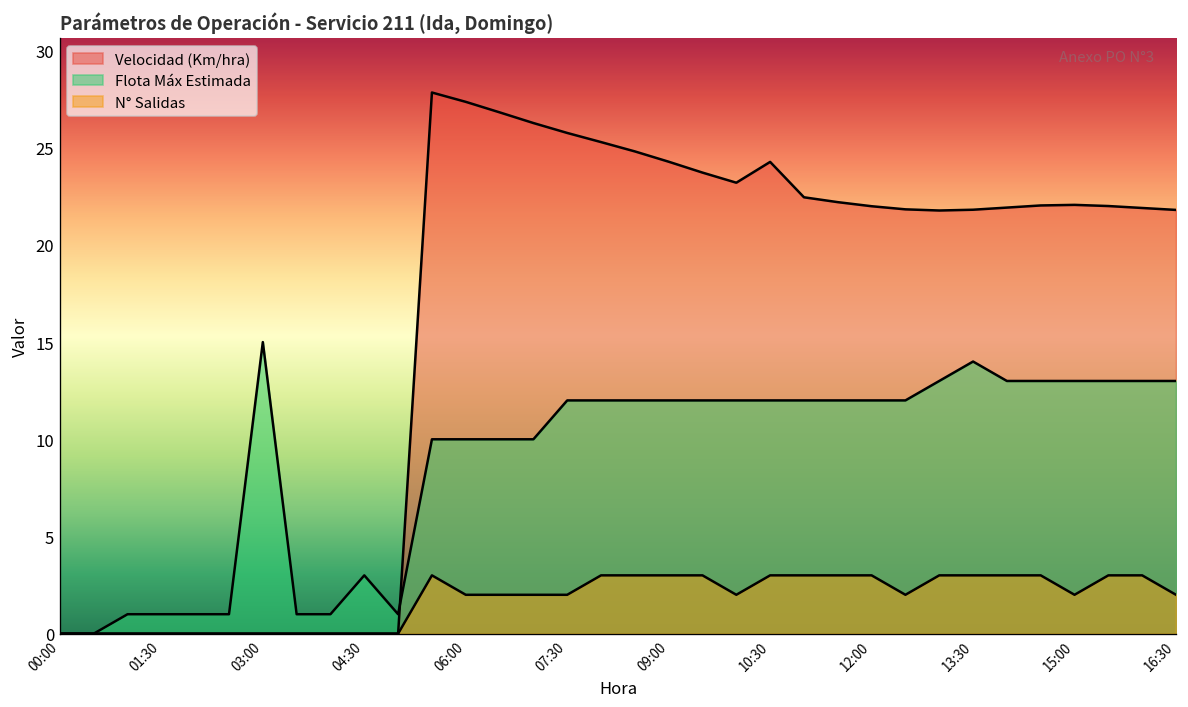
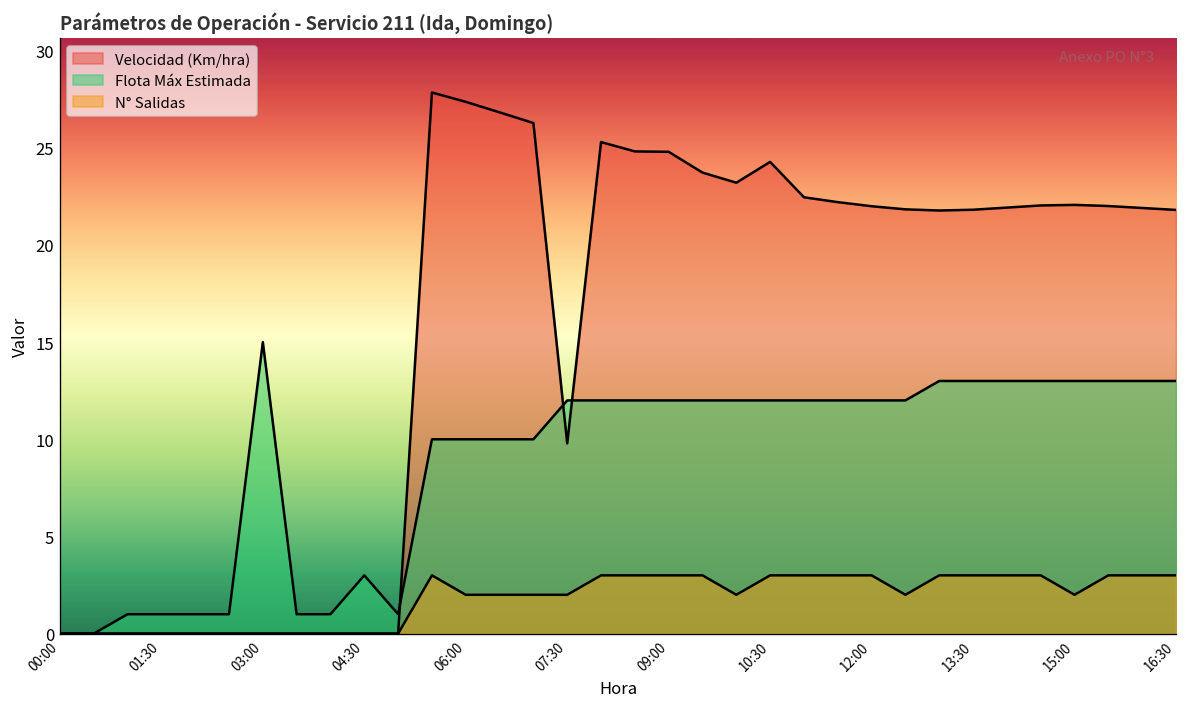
  {
    "Velocidad (Km/hra)": {
      "06:00": 27.4,
-     "07:30": 25.8,
-     "09:00": 24.3,
+     "07:30": 9.8,
+     "09:00": 24.8,
      "10:30": 24.3,
      "12:00": 22.0,
      "13:30": 21.8,
      "15:00": 22.1,
      "16:30": 21.8
    },
    "Flota Máx Estimada": {
      "01:30": 1,
      "03:00": 15,
      "04:30": 3,
      "06:00": 10,
      "07:30": 12,
      "09:00": 12,
      "10:30": 12,
      "12:00": 12,
-     "13:30": 14,
+     "13:30": 13,
      "15:00": 13,
      "16:30": 13
    },
    "N° Salidas": {
      "06:00": 2,
      "07:30": 2,
      "09:00": 3,
      "10:30": 3,
      "12:00": 3,
      "13:30": 3,
      "15:00": 2,
-     "16:30": 2
+     "16:30": 3
    }
  }
